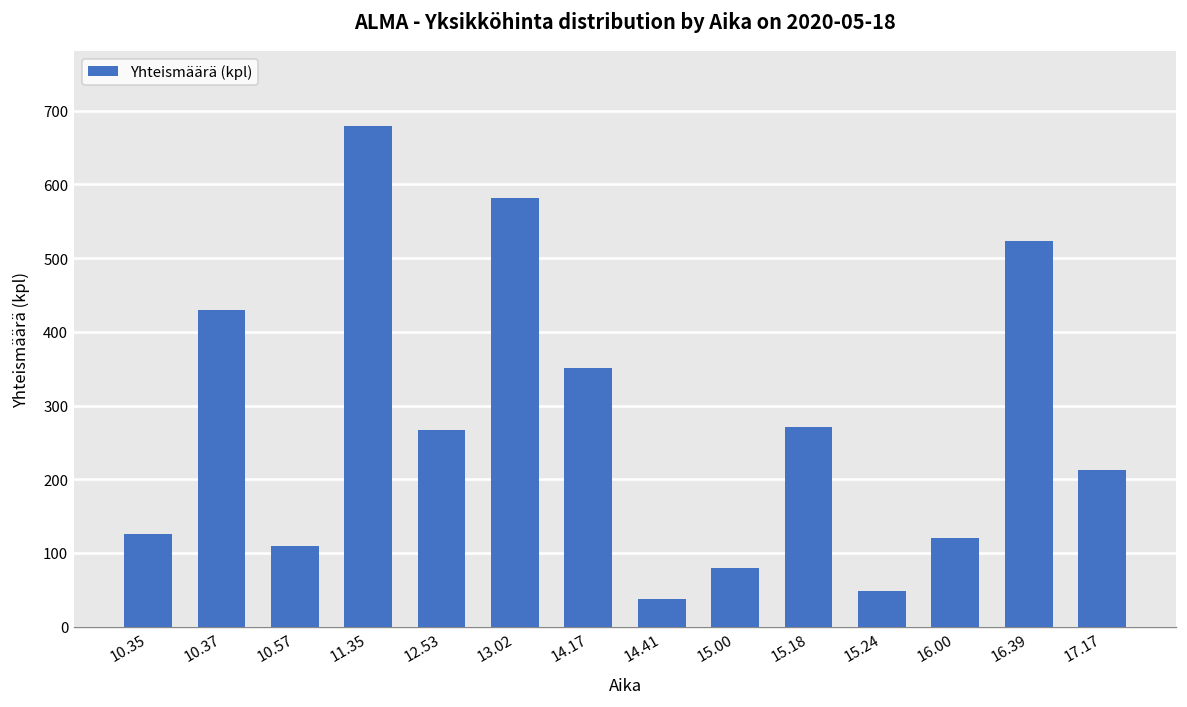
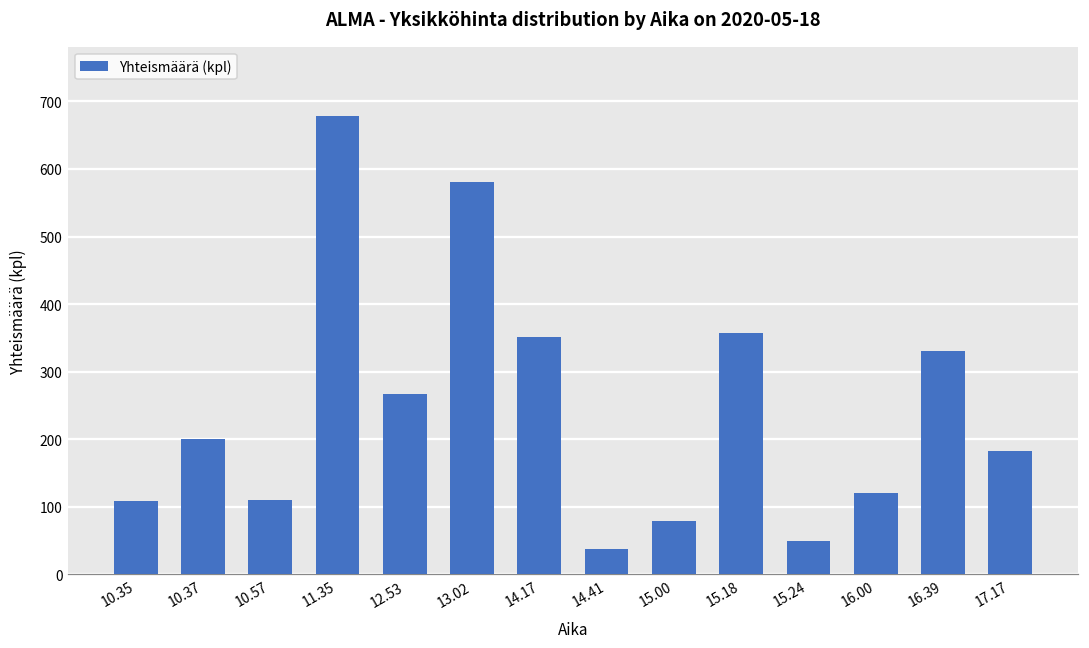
  {
-   "10.35": 130,
-   "10.37": 430,
+   "10.35": 110,
+   "10.37": 200,
    "10.57": 110,
    "11.35": 680,
    "12.53": 270,
    "13.02": 580,
    "14.17": 350,
    "14.41": 40,
    "15.00": 80,
-   "15.18": 270,
+   "15.18": 360,
    "15.24": 50,
    "16.00": 120,
-   "16.39": 520,
-   "17.17": 210
+   "16.39": 330,
+   "17.17": 180
  }
